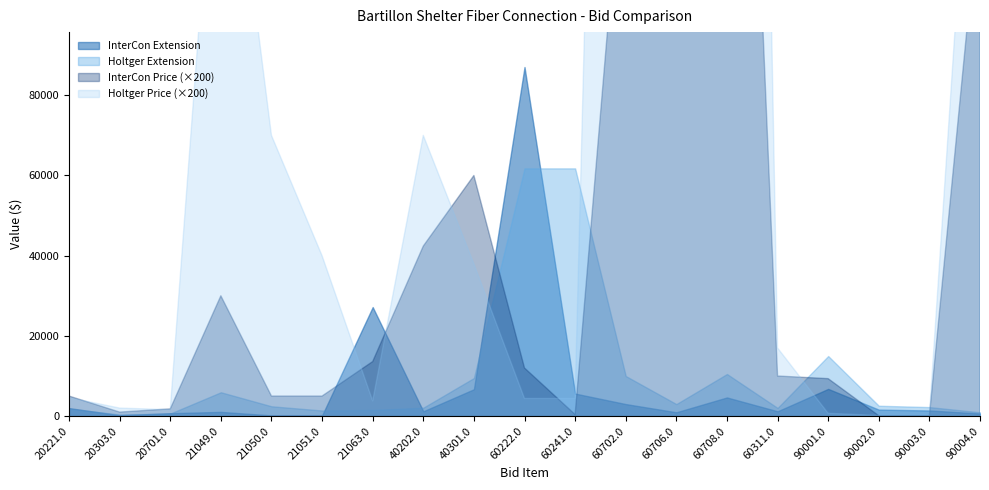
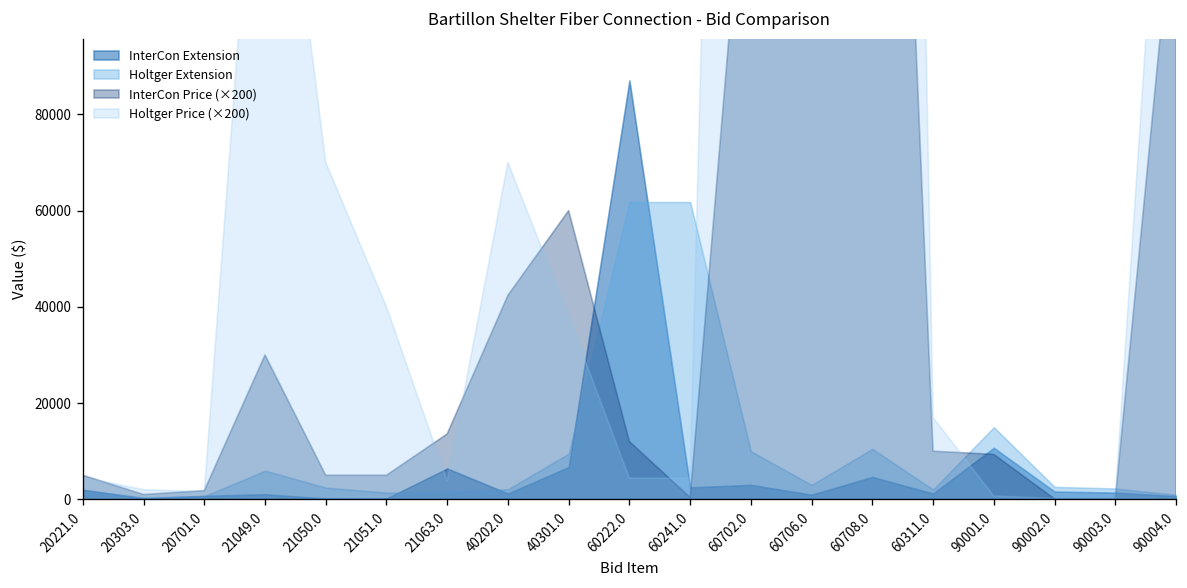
  {
    "InterCon Extension": {
      "21049.0": 1000,
-     "21063.0": 27000,
+     "21063.0": 6000,
      "40202.0": 1000,
      "40301.0": 7000,
      "60222.0": 87000,
-     "60241.0": 6000,
+     "60241.0": 2000,
      "60702.0": 3000,
      "60706.0": 1000,
      "60708.0": 5000,
      "60311.0": 1000,
-     "90001.0": 7000,
+     "90001.0": 11000,
      "90002.0": 2000,
      "90003.0": 1000
    },
    "InterCon Price (×200)": {
      "21049.0": 30000,
      "21050.0": 5000,
      "21051.0": 5000,
      "21063.0": 14000,
      "40202.0": 42000,
      "40301.0": 60000,
      "60222.0": 12000,
      "60311.0": 10000,
      "90001.0": 9000
    }
  }
